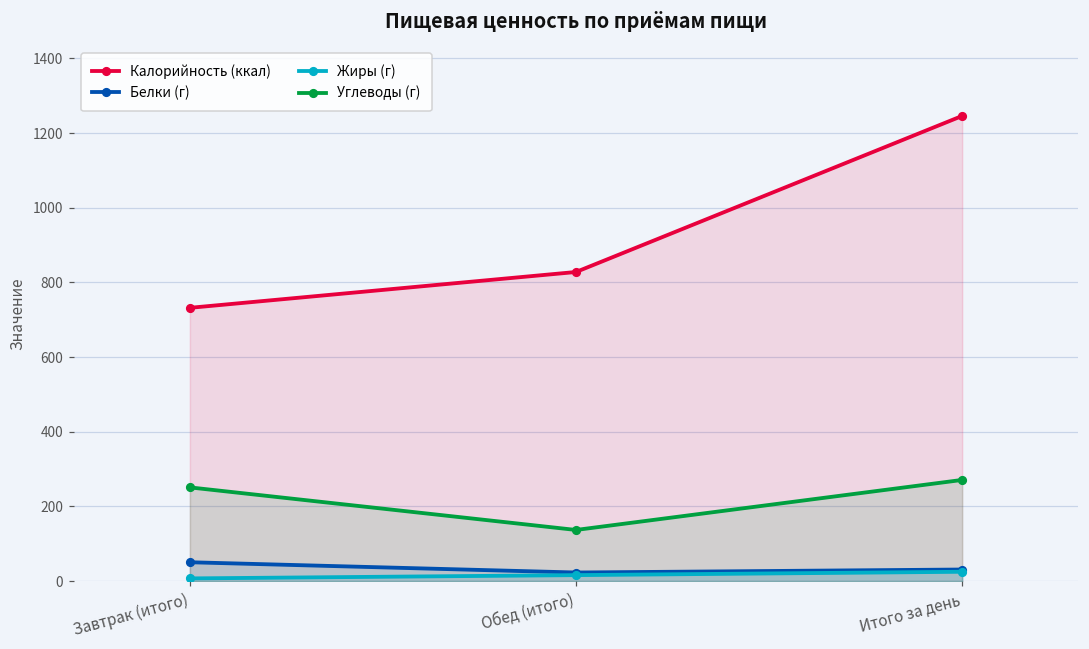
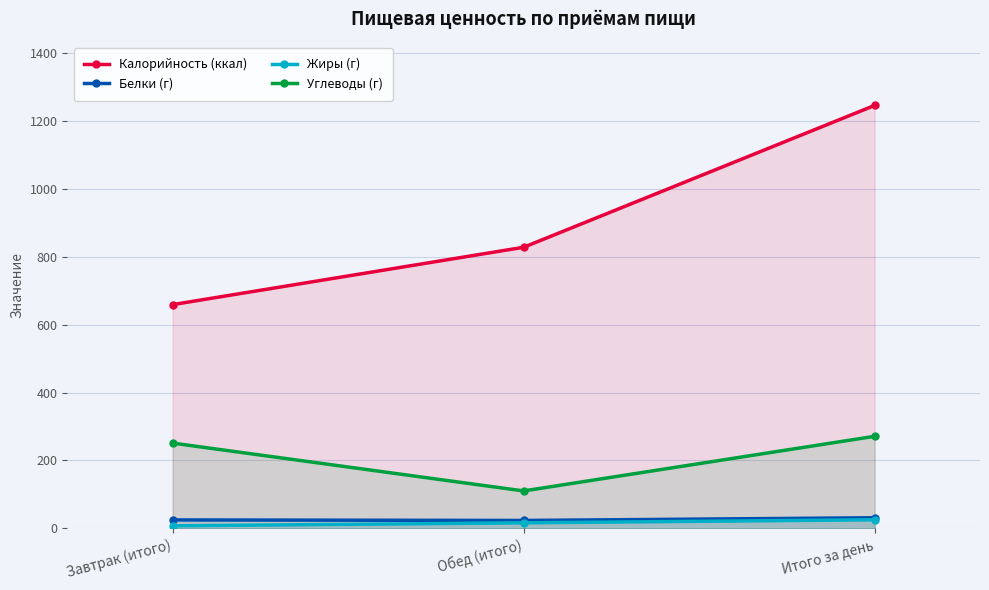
  {
    "Калорийность (ккал)": {
-     "Завтрак (итого)": 730,
+     "Завтрак (итого)": 660,
      "Обед (итого)": 830,
      "Итого за день": 1250
    },
    "Белки (г)": {
-     "Завтрак (итого)": 50
+     "Завтрак (итого)": 20
    },
    "Жиры (г)": {
      "Завтрак (итого)": 10
    },
    "Углеводы (г)": {
      "Завтрак (итого)": 250,
-     "Обед (итого)": 140,
+     "Обед (итого)": 110,
      "Итого за день": 270
    }
  }
